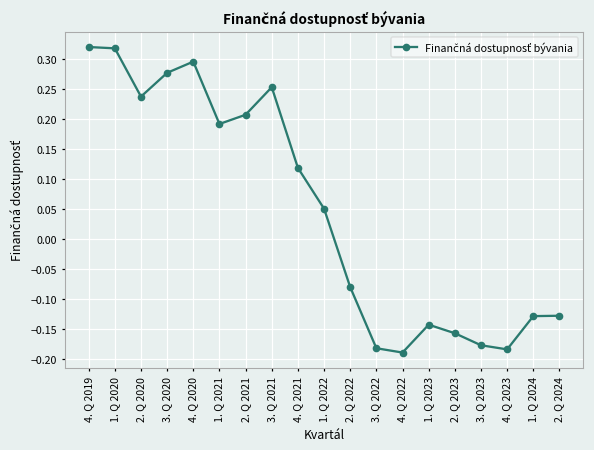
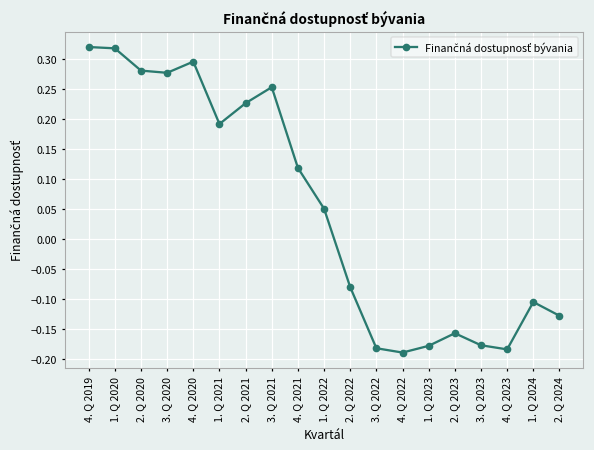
  {
    "4. Q 2019": 0.32,
    "1. Q 2020": 0.32,
-   "2. Q 2020": 0.24,
+   "2. Q 2020": 0.28,
    "3. Q 2020": 0.28,
    "4. Q 2020": 0.29,
    "1. Q 2021": 0.19,
-   "2. Q 2021": 0.21,
+   "2. Q 2021": 0.23,
    "3. Q 2021": 0.25,
    "4. Q 2021": 0.12,
    "1. Q 2022": 0.05,
    "2. Q 2022": -0.08,
    "3. Q 2022": -0.18,
    "4. Q 2022": -0.19,
-   "1. Q 2023": -0.14,
+   "1. Q 2023": -0.18,
    "2. Q 2023": -0.16,
    "3. Q 2023": -0.18,
    "4. Q 2023": -0.18,
-   "1. Q 2024": -0.13,
+   "1. Q 2024": -0.11,
    "2. Q 2024": -0.13
  }
